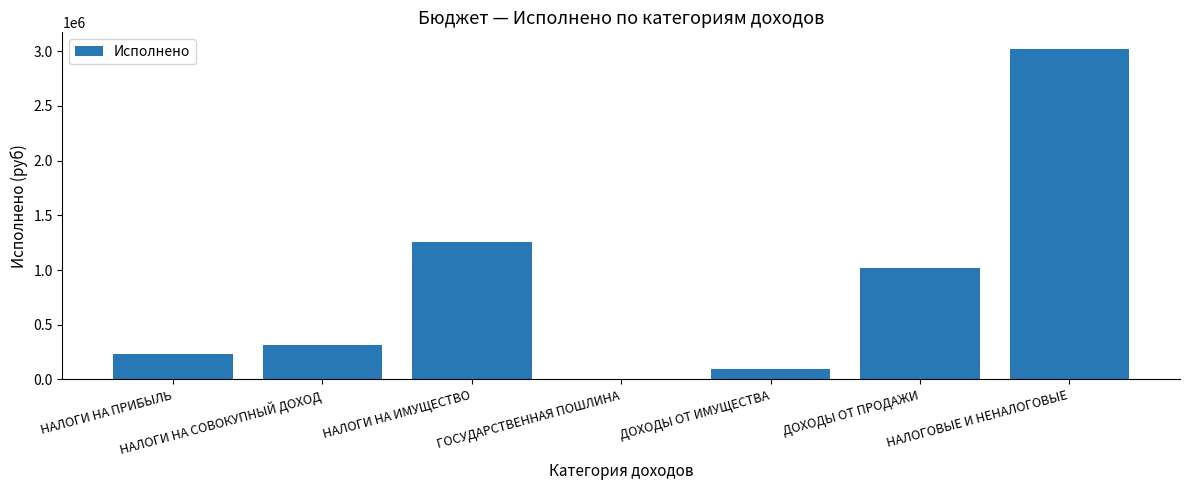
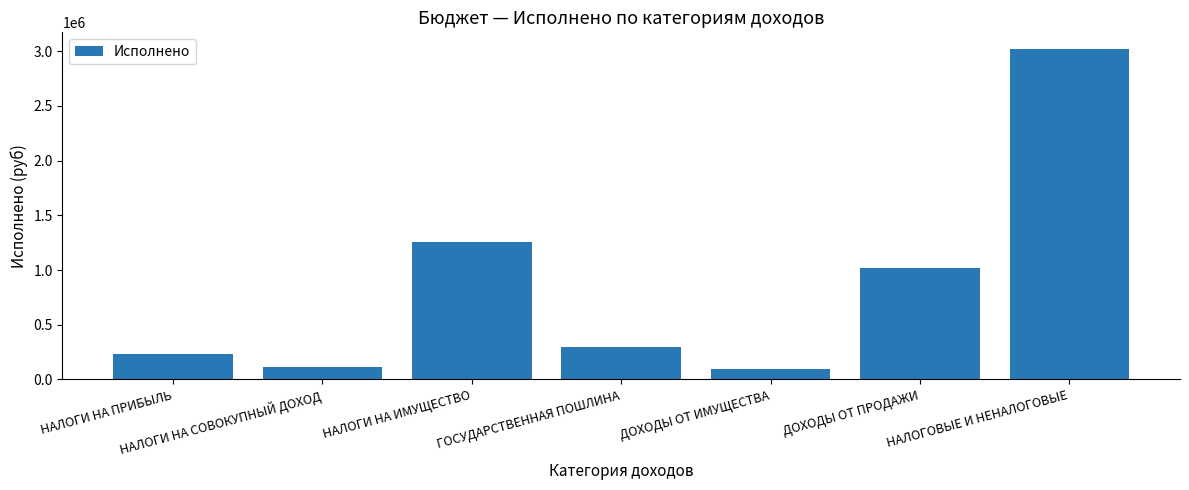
  {
    "НАЛОГИ НА ПРИБЫЛЬ": 230000,
-   "НАЛОГИ НА СОВОКУПНЫЙ ДОХОД": 320000,
+   "НАЛОГИ НА СОВОКУПНЫЙ ДОХОД": 110000,
    "НАЛОГИ НА ИМУЩЕСТВО": 1250000,
-   "ГОСУДАРСТВЕННАЯ ПОШЛИНА": 10000,
+   "ГОСУДАРСТВЕННАЯ ПОШЛИНА": 300000,
    "ДОХОДЫ ОТ ИМУЩЕСТВА": 100000,
    "ДОХОДЫ ОТ ПРОДАЖИ": 1010000,
    "НАЛОГОВЫЕ И НЕНАЛОГОВЫЕ": 3020000
  }
